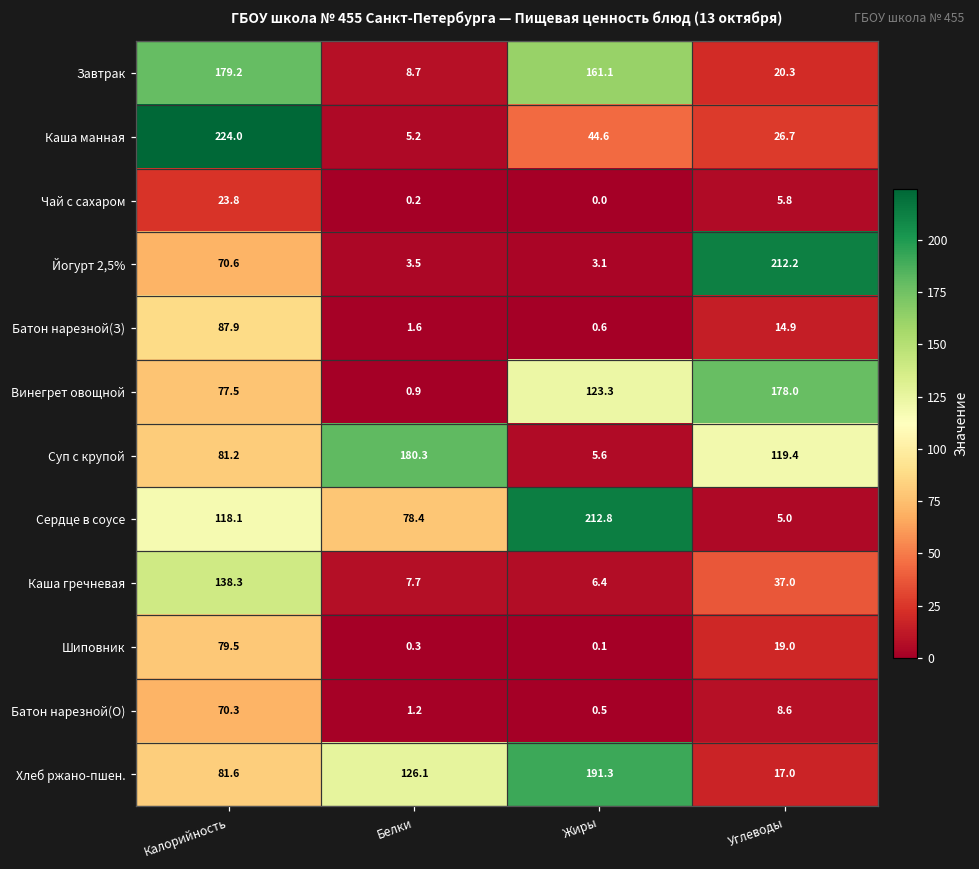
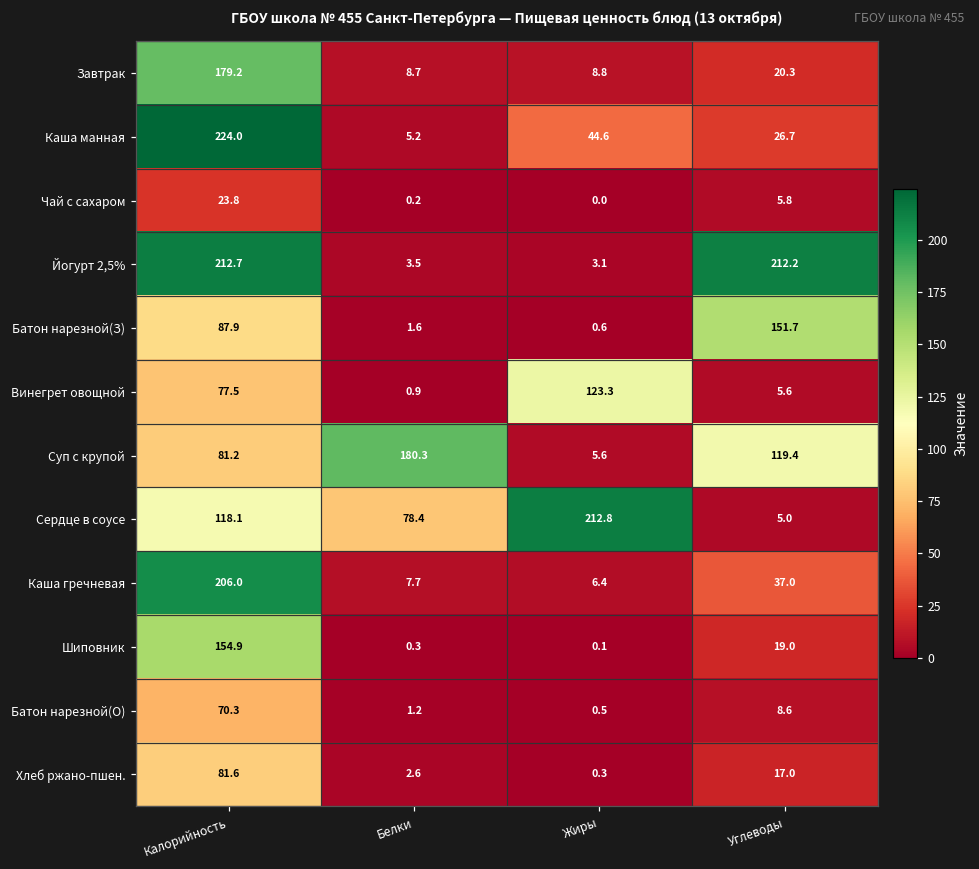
  {
    "Завтрак": {
      "Калорийность": 179.2,
      "Белки": 8.7,
-     "Жиры": 161.1,
+     "Жиры": 8.8,
      "Углеводы": 20.3
    },
    "Каша манная": {
      "Калорийность": 224.0,
      "Белки": 5.2,
      "Жиры": 44.6,
      "Углеводы": 26.7
    },
    "Чай с сахаром": {
      "Калорийность": 23.8,
      "Белки": 0.2,
      "Жиры": 0.0,
      "Углеводы": 5.8
    },
    "Йогурт 2,5%": {
-     "Калорийность": 70.6,
+     "Калорийность": 212.7,
      "Белки": 3.5,
      "Жиры": 3.1,
      "Углеводы": 212.2
    },
    "Батон нарезной(З)": {
      "Калорийность": 87.9,
      "Белки": 1.6,
      "Жиры": 0.6,
-     "Углеводы": 14.9
+     "Углеводы": 151.7
    },
    "Винегрет овощной": {
      "Калорийность": 77.5,
      "Белки": 0.9,
      "Жиры": 123.3,
-     "Углеводы": 178.0
+     "Углеводы": 5.6
    },
    "Суп с крупой": {
      "Калорийность": 81.2,
      "Белки": 180.3,
      "Жиры": 5.6,
      "Углеводы": 119.4
    },
    "Сердце в соусе": {
      "Калорийность": 118.1,
      "Белки": 78.4,
      "Жиры": 212.8,
      "Углеводы": 5.0
    },
    "Каша гречневая": {
-     "Калорийность": 138.3,
+     "Калорийность": 206.0,
      "Белки": 7.7,
      "Жиры": 6.4,
      "Углеводы": 37.0
    },
    "Шиповник": {
-     "Калорийность": 79.5,
+     "Калорийность": 154.9,
      "Белки": 0.3,
      "Жиры": 0.1,
      "Углеводы": 19.0
    },
    "Батон нарезной(О)": {
      "Калорийность": 70.3,
      "Белки": 1.2,
      "Жиры": 0.5,
      "Углеводы": 8.6
    },
    "Хлеб ржано-пшен.": {
      "Калорийность": 81.6,
-     "Белки": 126.1,
-     "Жиры": 191.3,
+     "Белки": 2.6,
+     "Жиры": 0.3,
      "Углеводы": 17.0
    }
  }
